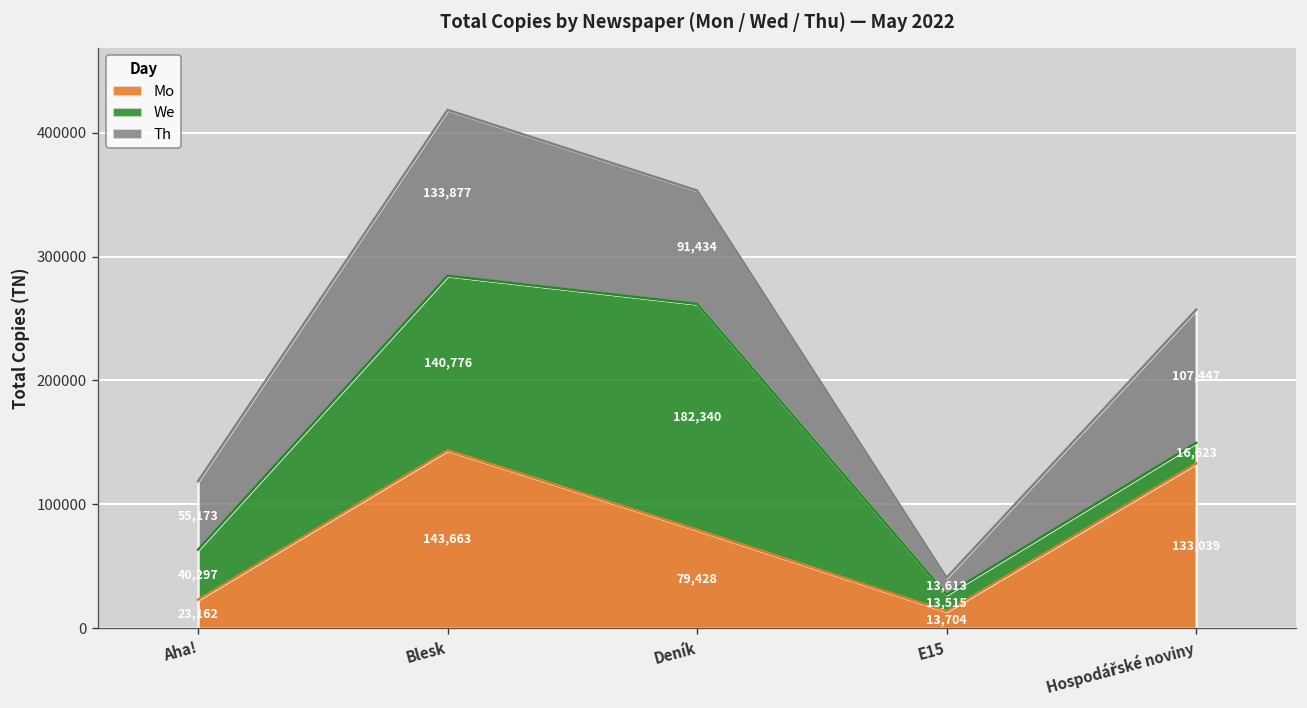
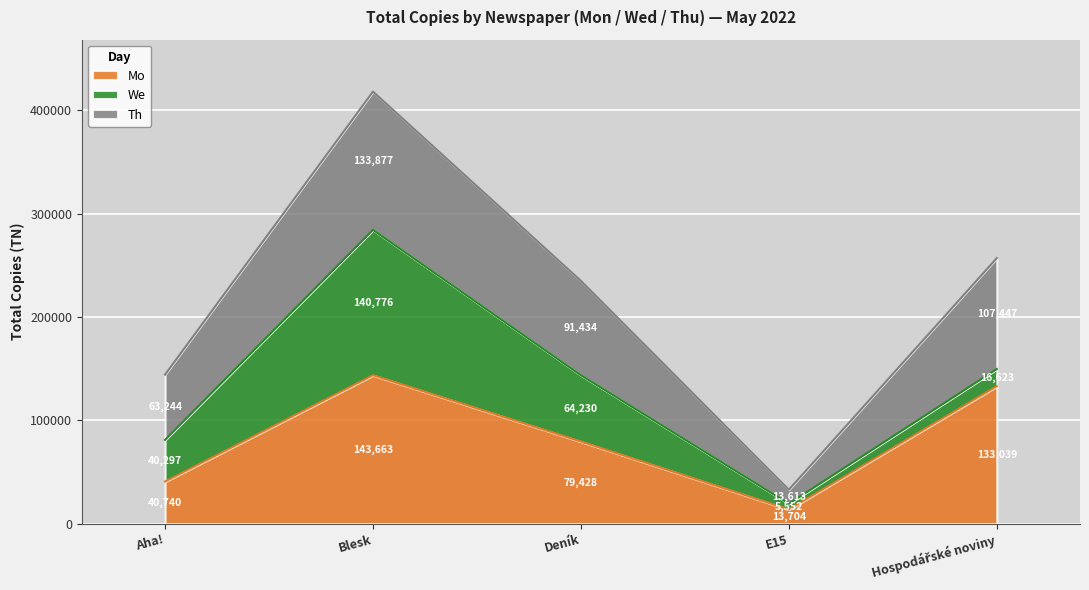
  {
    "Mo": {
-     "Aha!": "23000",
+     "Aha!": "41000",
      "Blesk": "144000",
      "Deník": "79000",
      "Hospodářské noviny": "133000"
    },
    "We": {
-     "Deník": "182,340",
-     "E15": "13,515"
+     "Deník": "64,230",
+     "E15": "5,552"
    },
    "Th": {
-     "Aha!": "55000",
+     "Aha!": "63000",
      "Blesk": "134000",
      "Deník": "91000",
      "Hospodářské noviny": "107000"
    }
  }
